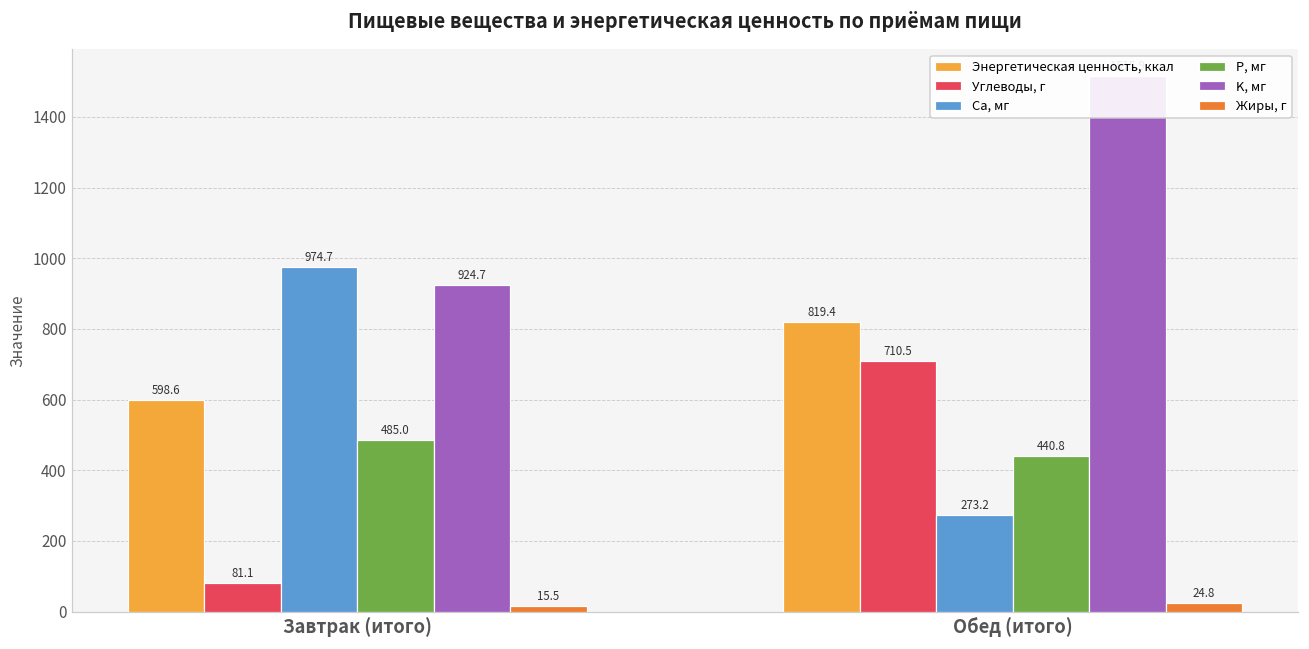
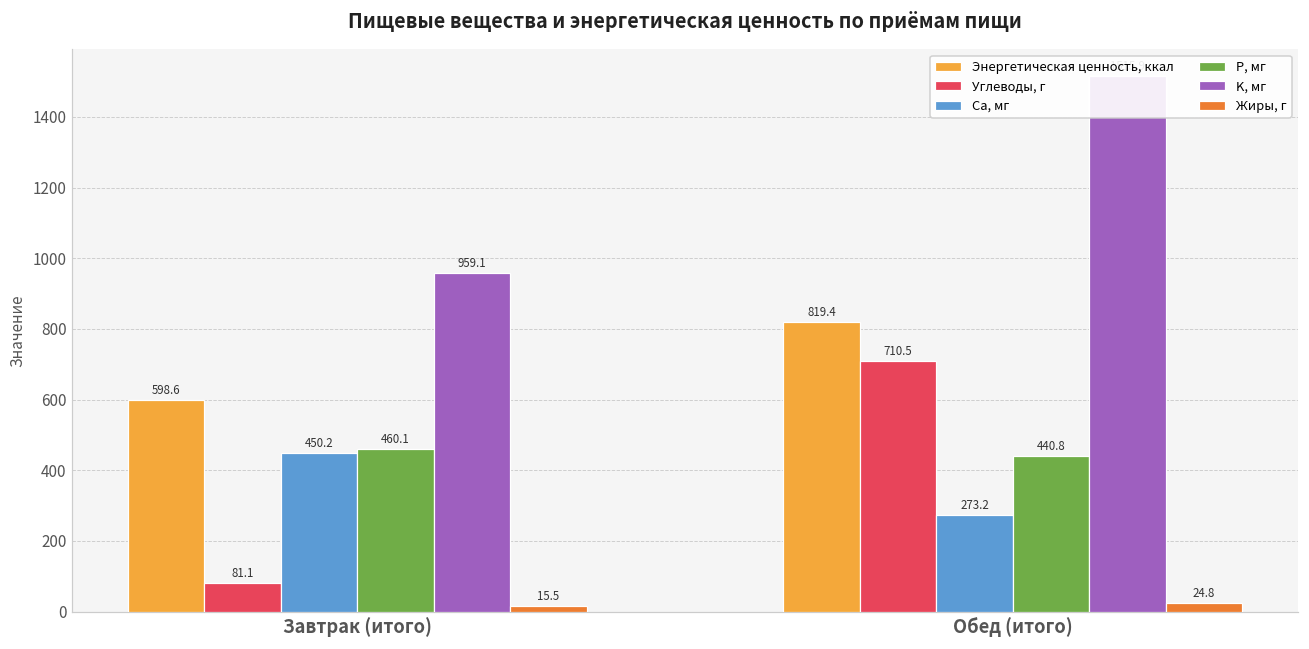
  {
    "Углеводы, г": {
      "Завтрак (итого)": 81.1,
      "Обед (итого)": 710.5
    },
    "Ca, мг": {
-     "Завтрак (итого)": 974.7,
+     "Завтрак (итого)": 450.2,
      "Обед (итого)": 273.2
    },
    "P, мг": {
-     "Завтрак (итого)": 485.0,
+     "Завтрак (итого)": 460.1,
      "Обед (итого)": 440.8
    },
    "K, мг": {
-     "Завтрак (итого)": 924.7
+     "Завтрак (итого)": 959.1
    }
  }
